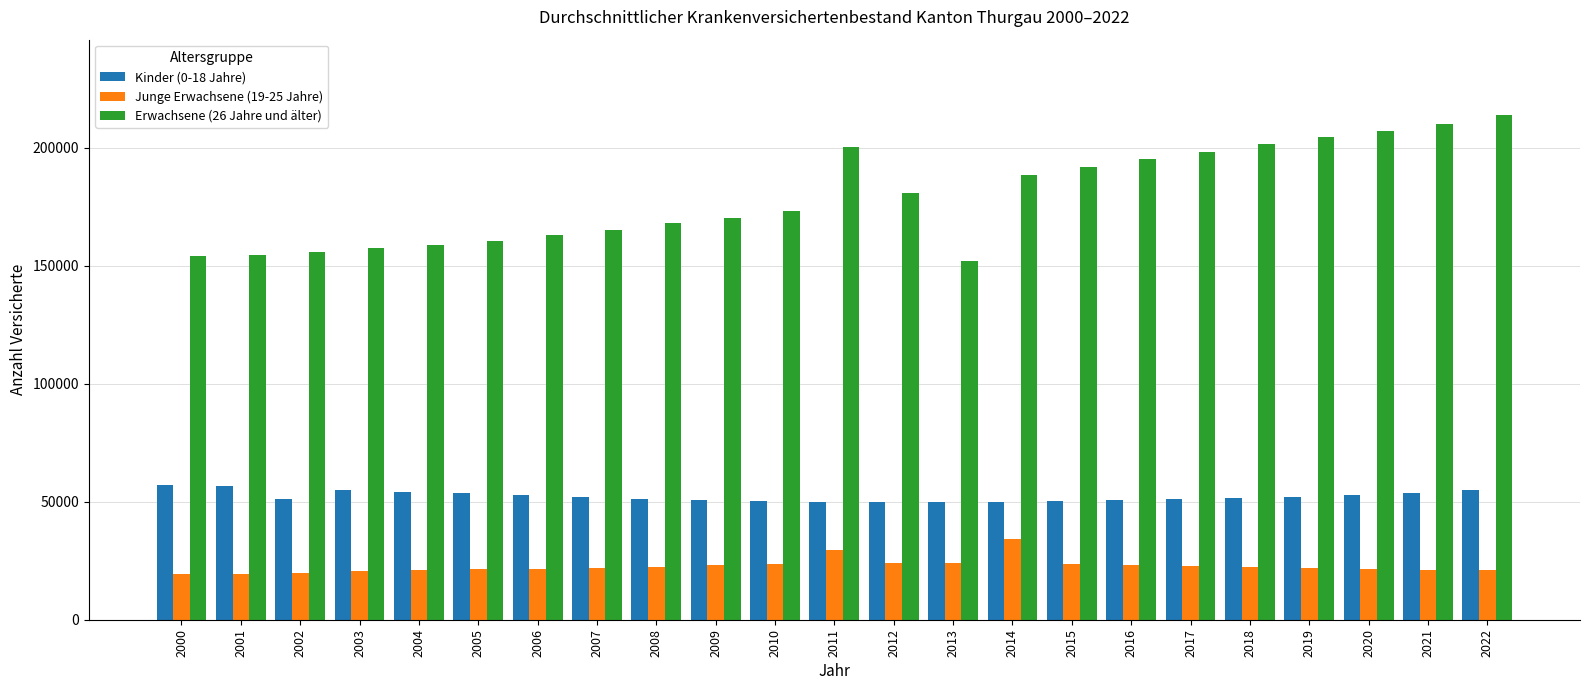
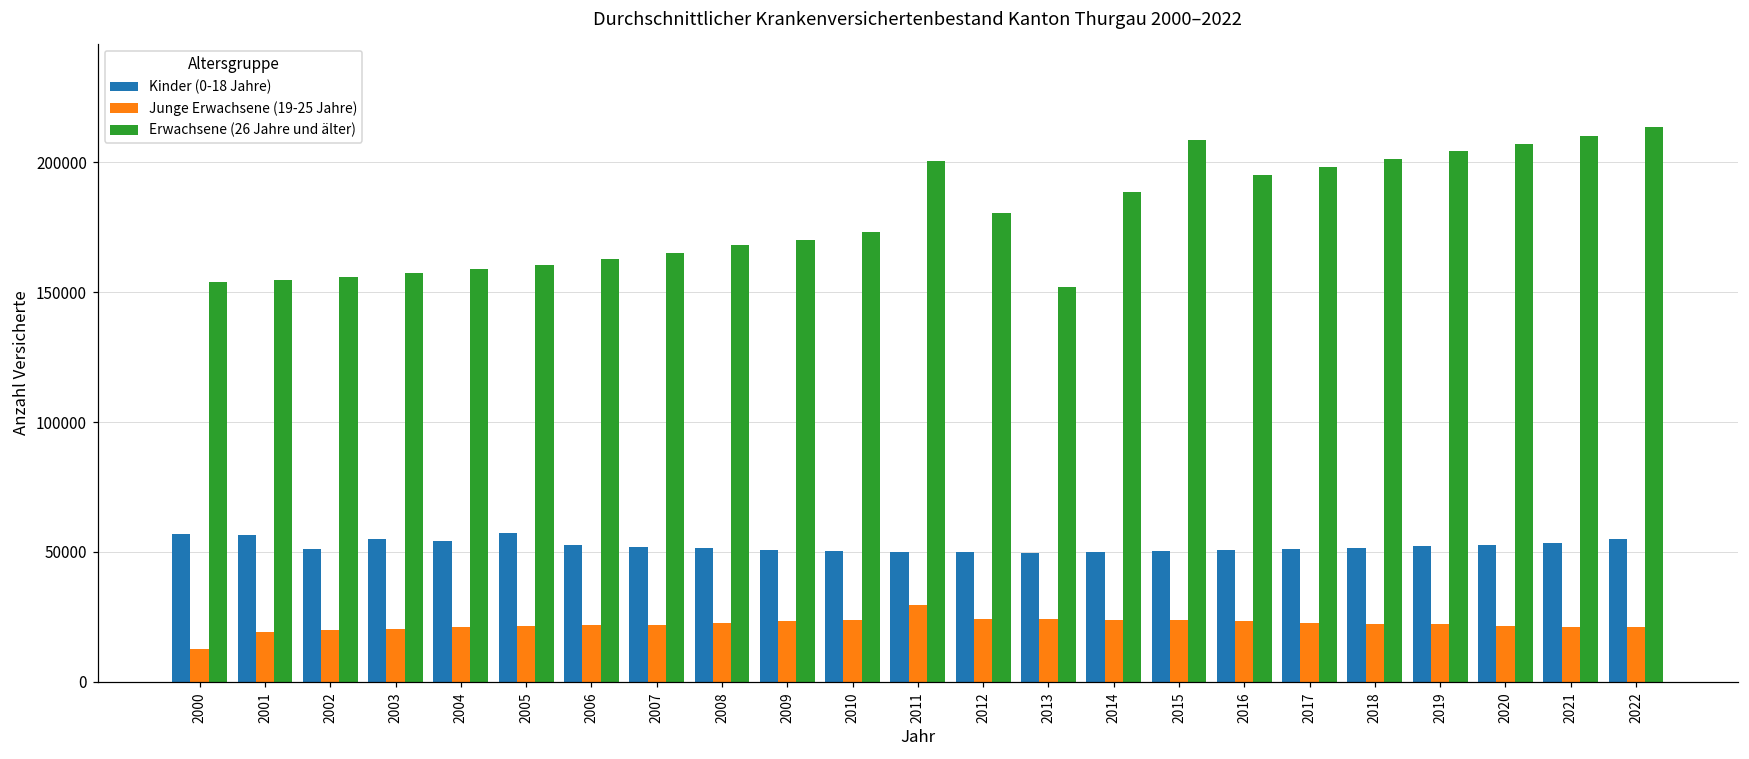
  {
    "Kinder (0-18 Jahre)": {
      "2000": 57000,
      "2001": 56000,
      "2002": 51000,
      "2003": 55000,
      "2004": 54000,
-     "2005": 54000,
+     "2005": 57000,
      "2006": 53000,
      "2007": 52000,
      "2008": 51000,
      "2009": 51000,
      "2010": 50000,
      "2011": 50000,
      "2012": 50000,
      "2013": 50000,
      "2014": 50000,
      "2015": 50000,
      "2016": 51000,
      "2017": 51000,
      "2018": 52000,
      "2019": 52000,
      "2020": 53000,
      "2021": 54000,
      "2022": 55000
    },
    "Junge Erwachsene (19-25 Jahre)": {
-     "2000": 19000,
+     "2000": 13000,
      "2001": 19000,
      "2002": 20000,
      "2003": 20000,
      "2004": 21000,
      "2005": 21000,
      "2006": 22000,
      "2007": 22000,
      "2008": 22000,
      "2009": 23000,
      "2010": 24000,
      "2011": 29000,
      "2012": 24000,
      "2013": 24000,
-     "2014": 34000,
+     "2014": 24000,
      "2015": 24000,
      "2016": 23000,
      "2017": 23000,
      "2018": 22000,
      "2019": 22000,
      "2020": 21000,
      "2021": 21000,
      "2022": 21000
    },
    "Erwachsene (26 Jahre und älter)": {
      "2000": 154000,
      "2001": 155000,
      "2002": 156000,
      "2003": 157000,
      "2004": 159000,
      "2005": 161000,
      "2006": 163000,
      "2007": 165000,
      "2008": 168000,
      "2009": 170000,
      "2010": 173000,
      "2011": 200000,
      "2012": 181000,
      "2013": 152000,
      "2014": 189000,
-     "2015": 192000,
+     "2015": 209000,
      "2016": 195000,
      "2017": 198000,
      "2018": 201000,
      "2019": 204000,
      "2020": 207000,
      "2021": 210000,
      "2022": 214000
    }
  }
